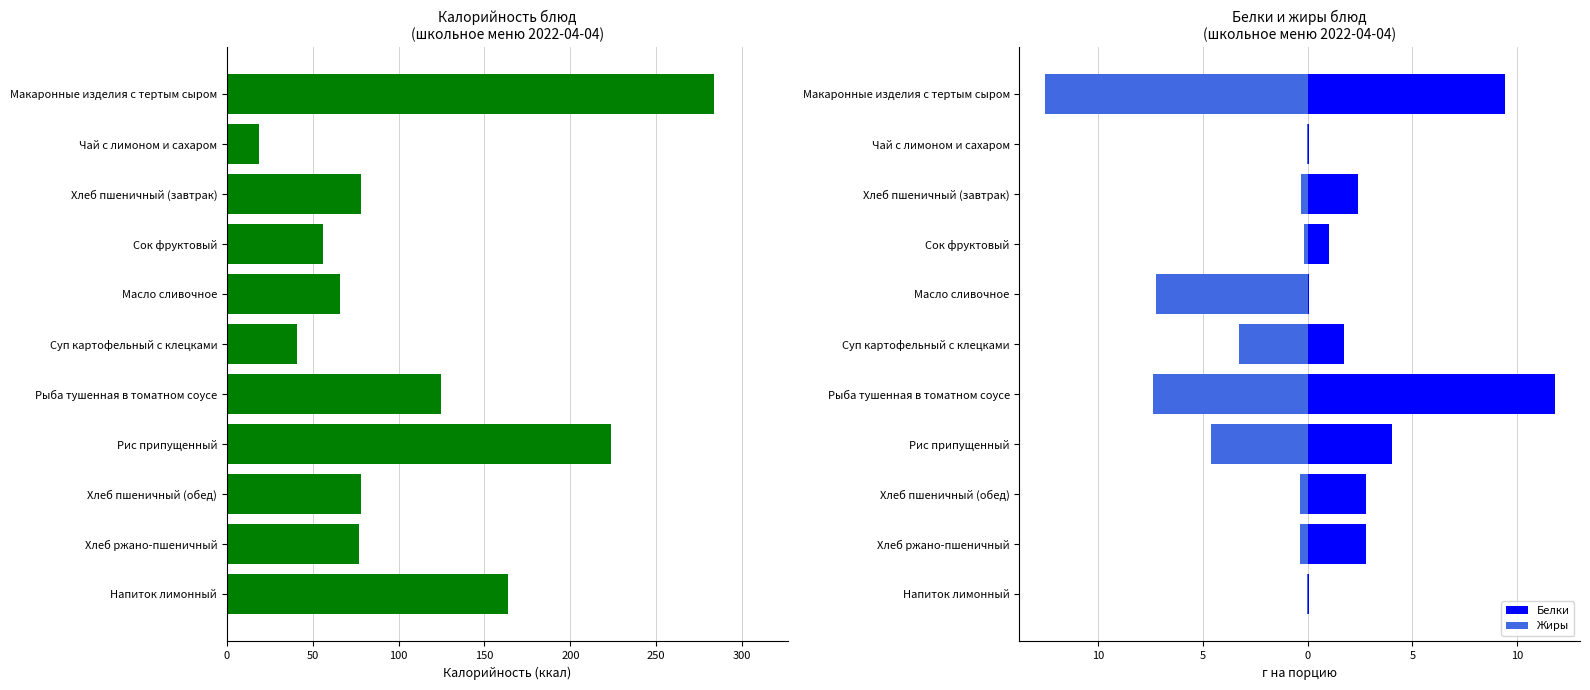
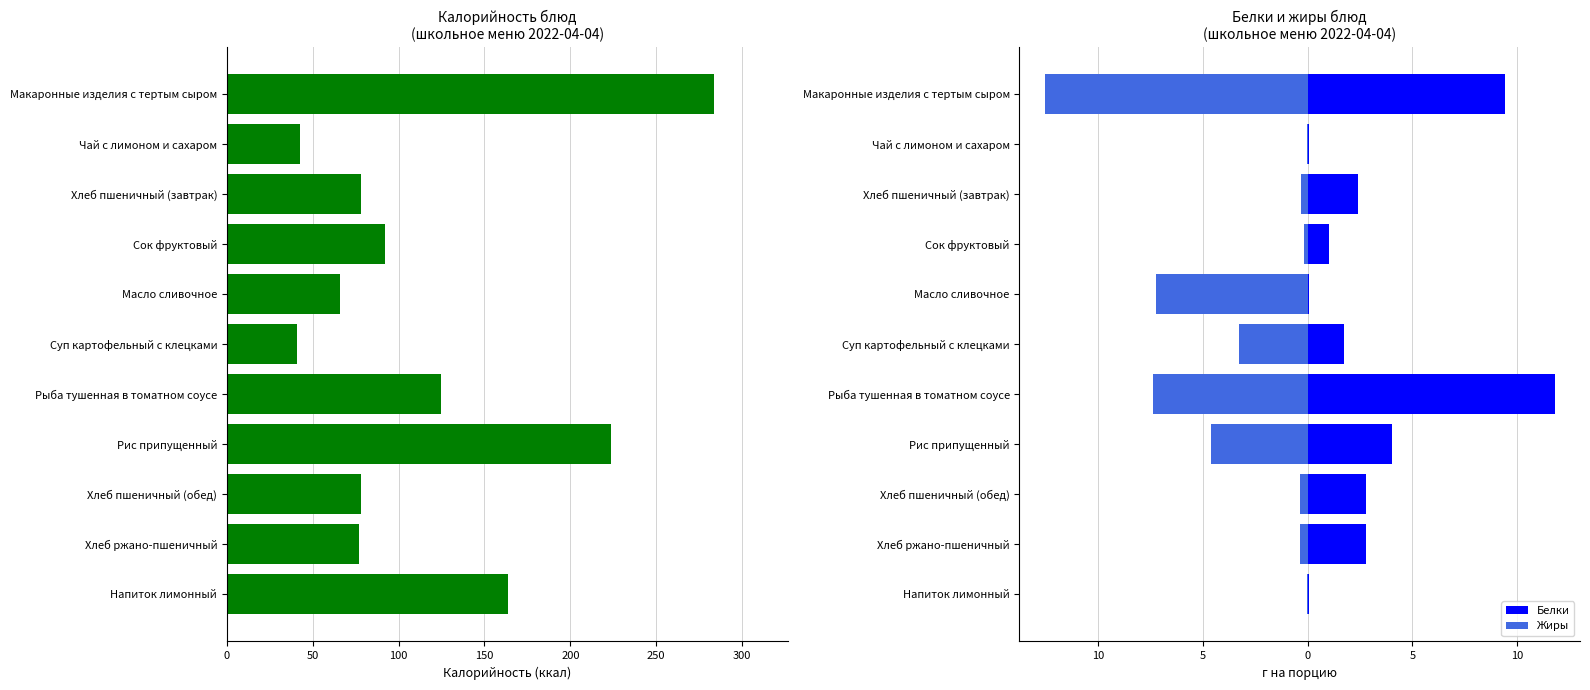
  {
    "Калорийность блюд (школьное меню 2022-04-04)": {
      "Макаронные изделия с тертым сыром": 284,
-     "Чай с лимоном и сахаром": 18,
+     "Чай с лимоном и сахаром": 42,
      "Хлеб пшеничный (завтрак)": 78,
-     "Сок фруктовый": 56,
+     "Сок фруктовый": 92,
      "Масло сливочное": 66,
      "Суп картофельный с клецками": 41,
      "Рыба тушенная в томатном соусе": 125,
      "Рис припущенный": 224,
      "Хлеб пшеничный (обед)": 78,
      "Хлеб ржано-пшеничный": 77,
      "Напиток лимонный": 164
    }
  }
